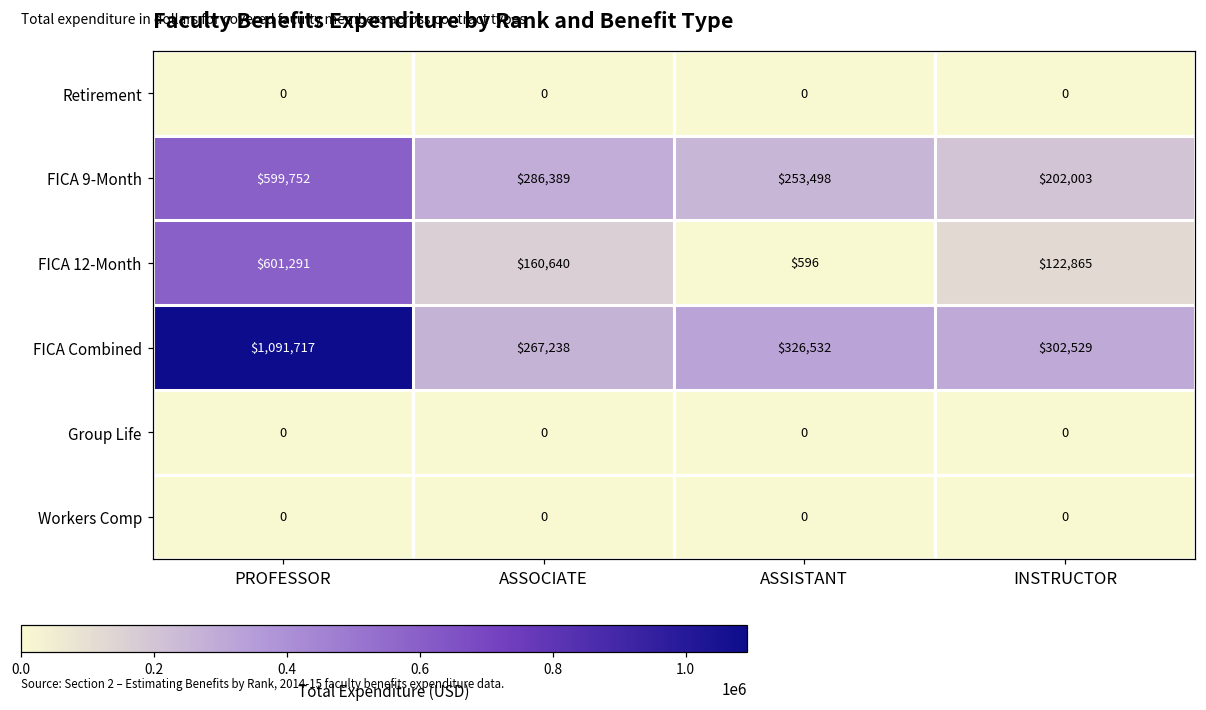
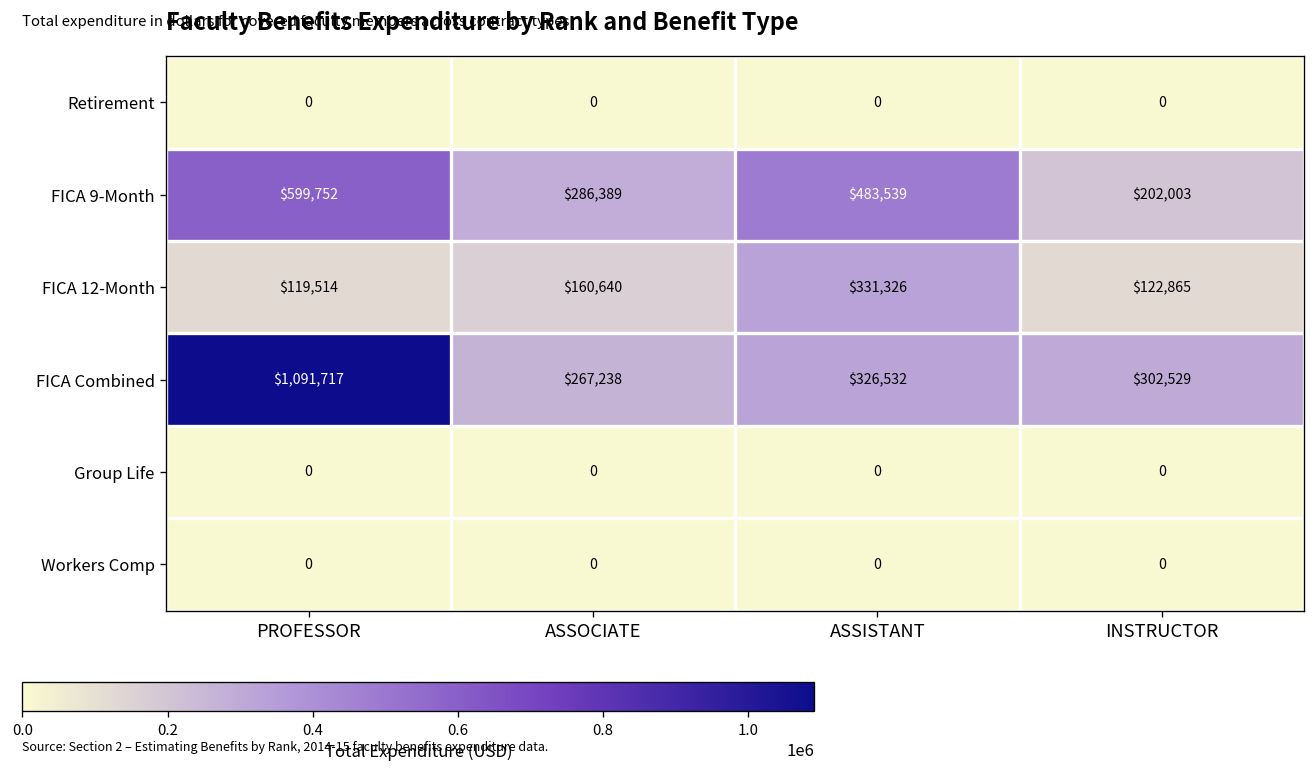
  {
    "Retirement": {
      "PROFESSOR": "0",
      "ASSOCIATE": "0",
      "ASSISTANT": "0",
      "INSTRUCTOR": "0"
    },
    "FICA 9-Month": {
      "PROFESSOR": "$599,752",
      "ASSOCIATE": "$286,389",
-     "ASSISTANT": "$253,498",
+     "ASSISTANT": "$483,539",
      "INSTRUCTOR": "$202,003"
    },
    "FICA 12-Month": {
-     "PROFESSOR": "$601,291",
+     "PROFESSOR": "$119,514",
      "ASSOCIATE": "$160,640",
-     "ASSISTANT": "$596",
+     "ASSISTANT": "$331,326",
      "INSTRUCTOR": "$122,865"
    },
    "FICA Combined": {
      "PROFESSOR": "$1,091,717",
      "ASSOCIATE": "$267,238",
      "ASSISTANT": "$326,532",
      "INSTRUCTOR": "$302,529"
    },
    "Group Life": {
      "PROFESSOR": "0",
      "ASSOCIATE": "0",
      "ASSISTANT": "0",
      "INSTRUCTOR": "0"
    },
    "Workers Comp": {
      "PROFESSOR": "0",
      "ASSOCIATE": "0",
      "ASSISTANT": "0",
      "INSTRUCTOR": "0"
    }
  }
